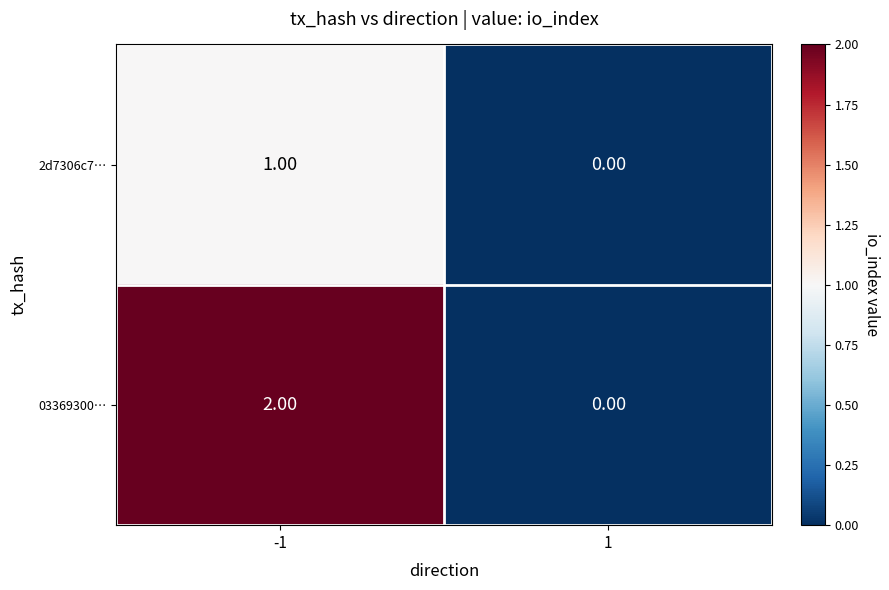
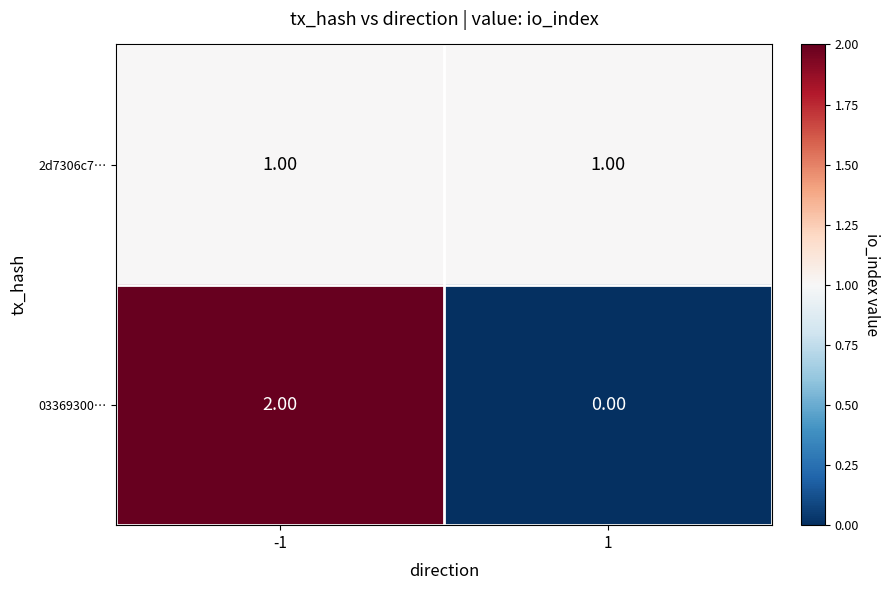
  {
    "2d7306c7…": {
      "-1": 1.00,
-     "1": 0.00
+     "1": 1.00
    },
    "03369300…": {
      "-1": 2.00,
      "1": 0.00
    }
  }
